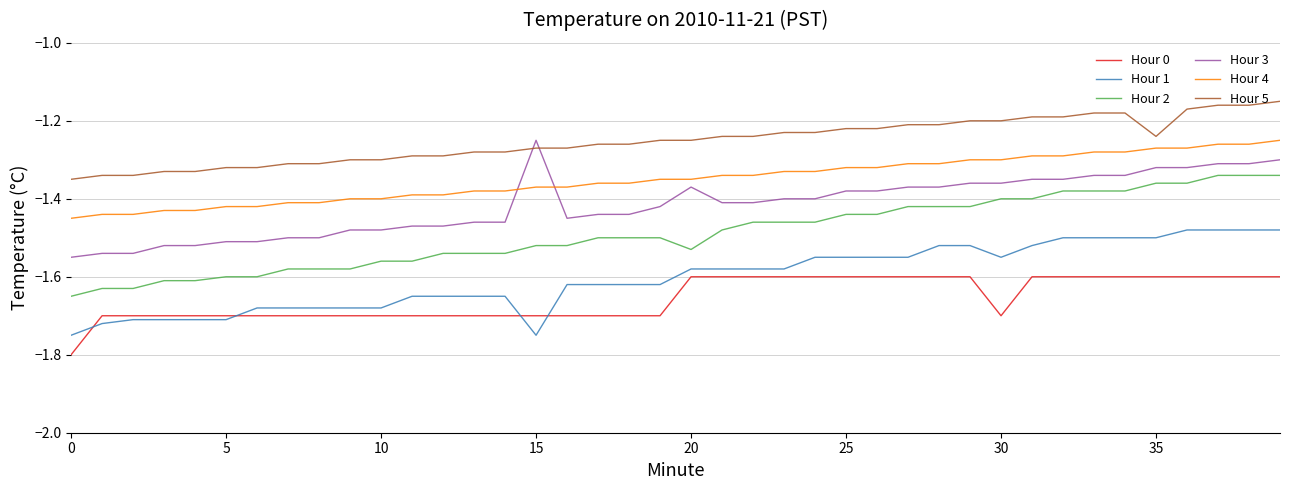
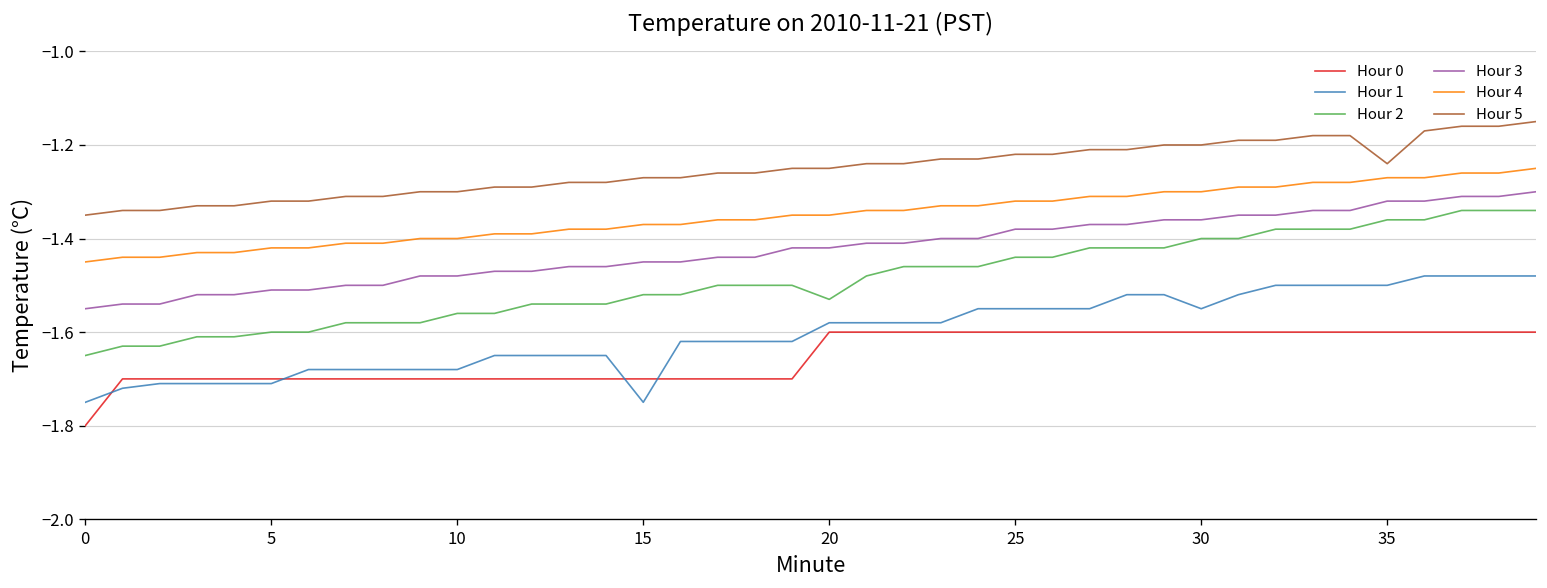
  {
    "Hour 0": {
      "0": -1.8,
      "5": -1.7,
      "10": -1.7,
      "15": -1.7,
      "20": -1.6,
      "25": -1.6,
-     "30": -1.7,
+     "30": -1.6,
      "35": -1.6
    },
    "Hour 1": {
      "0": -1.75,
      "5": -1.71,
      "10": -1.68,
      "15": -1.75,
      "20": -1.58,
      "25": -1.55,
      "30": -1.55,
      "35": -1.50
    },
    "Hour 2": {
      "0": -1.65,
      "5": -1.60,
      "10": -1.56,
      "15": -1.52,
      "20": -1.53,
      "25": -1.44,
      "30": -1.40,
      "35": -1.36
    },
    "Hour 3": {
      "0": -1.55,
      "5": -1.51,
      "10": -1.48,
-     "15": -1.25,
-     "20": -1.37,
+     "15": -1.45,
+     "20": -1.42,
      "25": -1.38,
      "30": -1.36,
      "35": -1.32
    },
    "Hour 4": {
      "0": -1.45,
      "5": -1.42,
      "10": -1.40,
      "15": -1.37,
      "20": -1.35,
      "25": -1.32,
      "30": -1.30,
      "35": -1.27
    },
    "Hour 5": {
      "0": -1.35,
      "5": -1.32,
      "10": -1.30,
      "15": -1.27,
      "20": -1.25,
      "25": -1.22,
      "30": -1.20,
      "35": -1.24
    }
  }
